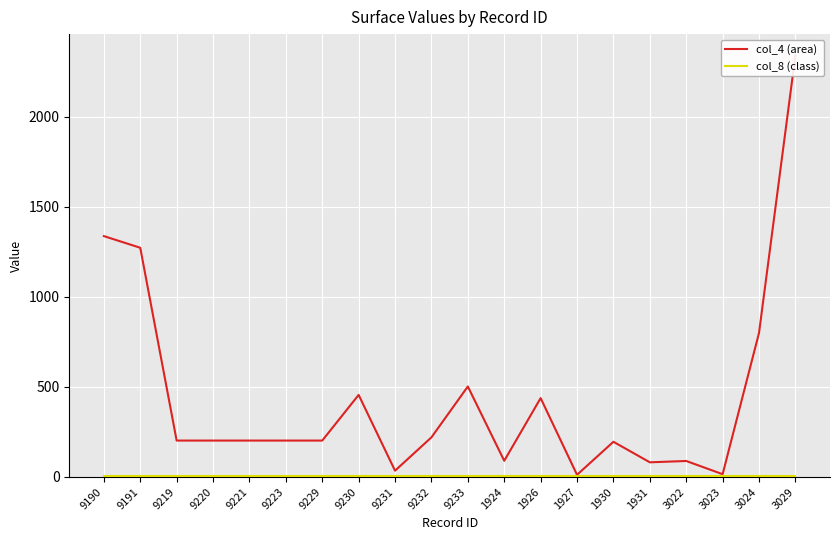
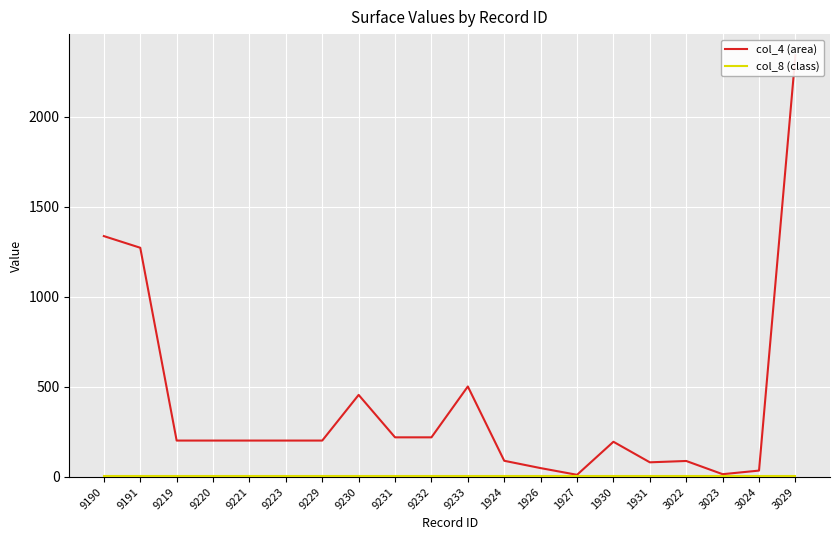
  {
    "col_4 (area)": {
      "9190": 1340,
      "9191": 1270,
      "9219": 200,
      "9220": 200,
      "9221": 200,
      "9223": 200,
      "9229": 200,
      "9230": 460,
-     "9231": 30,
+     "9231": 220,
      "9232": 220,
      "9233": 500,
      "1924": 90,
-     "1926": 440,
+     "1926": 50,
      "1930": 200,
      "1931": 80,
      "3022": 90,
-     "3024": 800
+     "3024": 40
    },
    "col_8 (class)": {
      "9190": 10,
      "9191": 10,
      "9219": 10,
      "9220": 10,
      "9221": 10,
      "9223": 10,
      "9229": 10,
      "9230": 10,
      "9231": 10,
      "9232": 10,
      "9233": 10,
      "1924": 10,
      "1926": 10,
      "1930": 10,
      "1931": 10,
      "3022": 10,
      "3024": 10,
      "3029": 10
    }
  }
